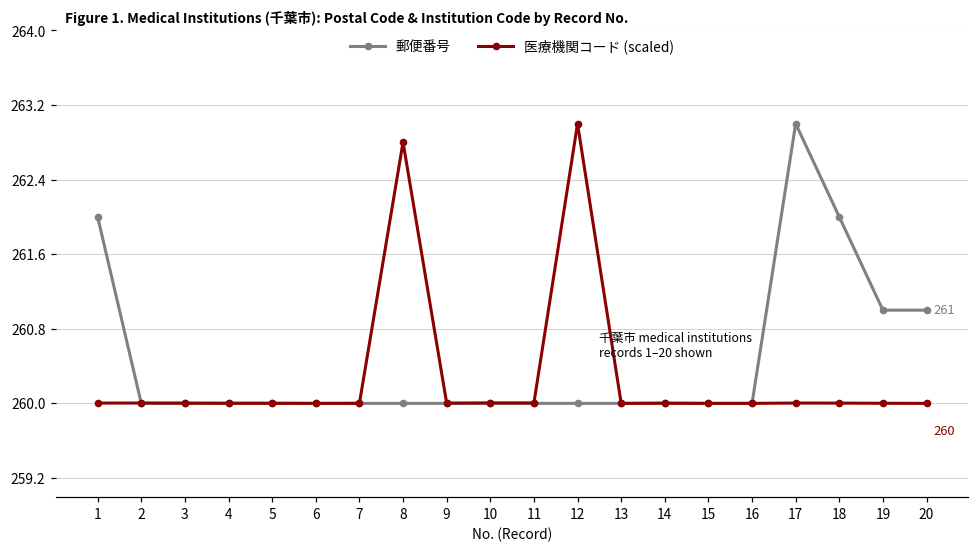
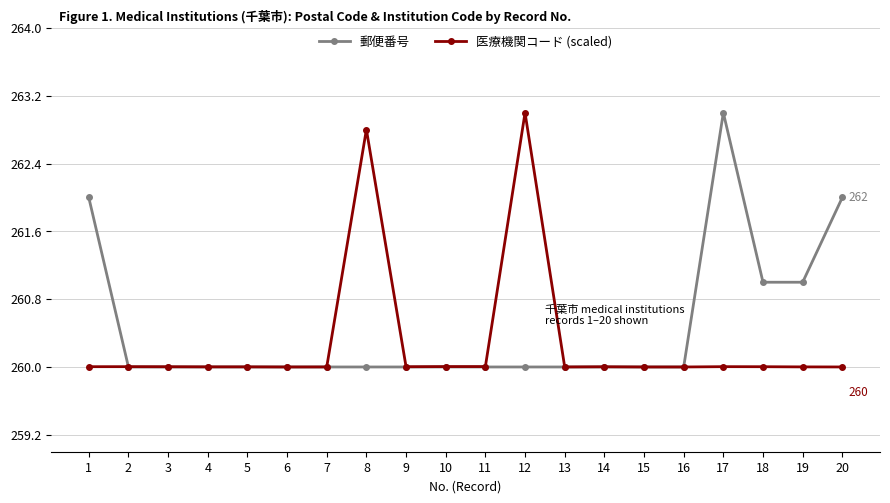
  {
    "郵便番号": {
-     "18": 262,
-     "20": 261
+     "18": 261,
+     "20": 262
    },
    "医療機関コード (scaled)": {
      "20": 260
    }
  }
